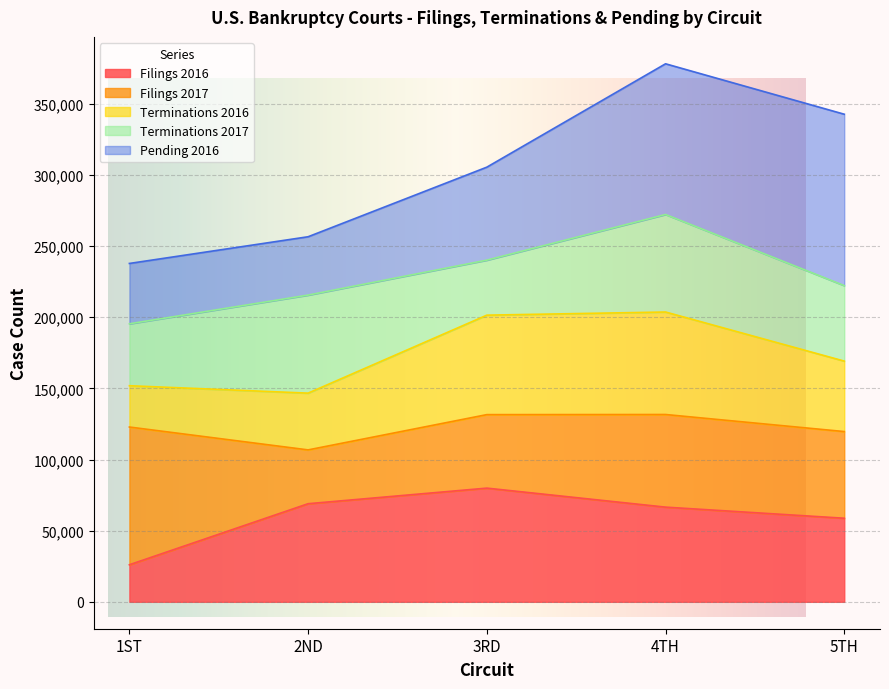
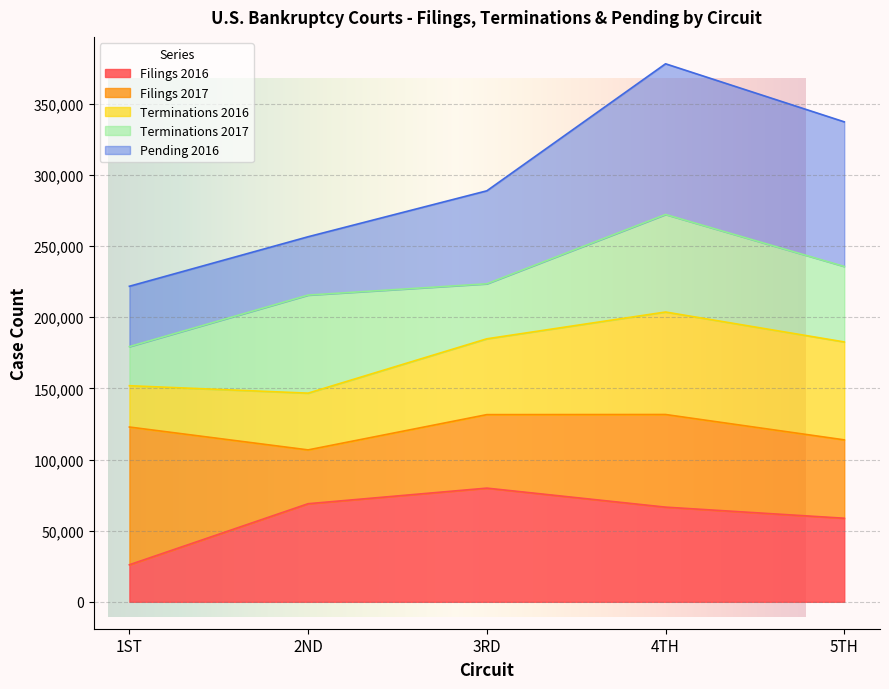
  {
    "U.S. Bankruptcy Courts - Filings, Terminations & Pending by Circuit": {
      "Filings 2016": {
        "1ST": "26,000",
        "2ND": "69,000",
        "3RD": "80,000",
        "4TH": "67,000",
        "5TH": "59,000"
      },
      "Filings 2017": {
        "1ST": "97,000",
        "2ND": "38,000",
        "3RD": "52,000",
        "4TH": "65,000",
-       "5TH": "61,000"
+       "5TH": "55,000"
      },
      "Terminations 2016": {
        "1ST": "29,000",
        "2ND": "40,000",
-       "3RD": "70,000",
+       "3RD": "53,000",
        "4TH": "72,000",
-       "5TH": "50,000"
+       "5TH": "69,000"
      },
      "Terminations 2017": {
-       "1ST": "44,000",
+       "1ST": "27,000",
        "2ND": "69,000",
        "3RD": "39,000",
        "4TH": "69,000",
        "5TH": "53,000"
      },
      "Pending 2016": {
        "1ST": "42,000",
        "2ND": "41,000",
        "3RD": "65,000",
        "4TH": "106,000",
-       "5TH": "120,000"
+       "5TH": "102,000"
      }
    }
  }
